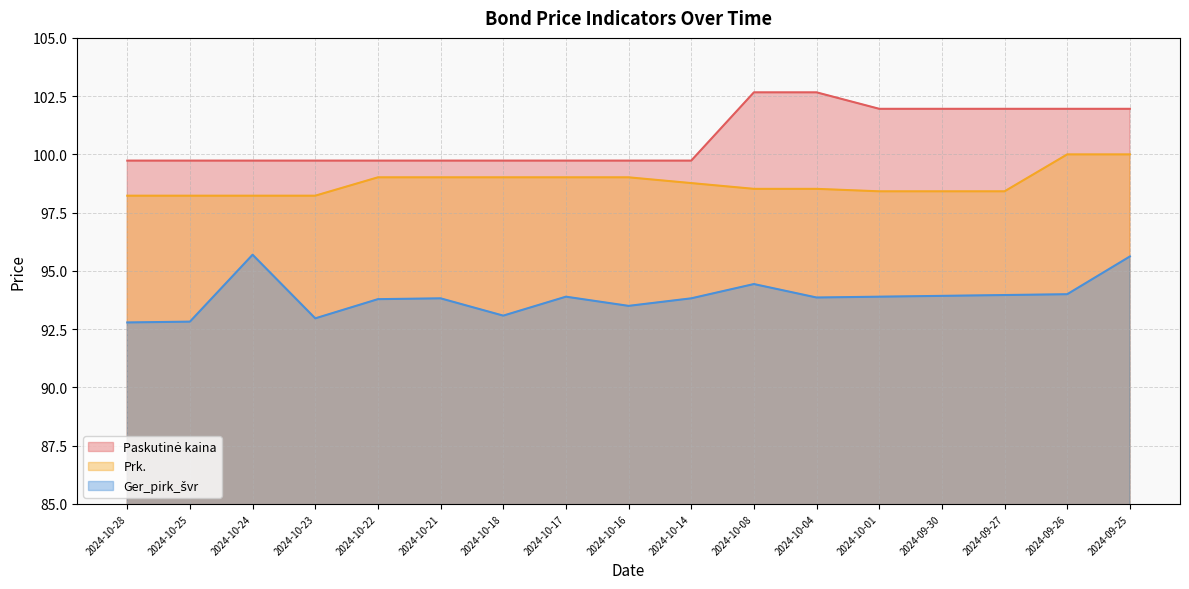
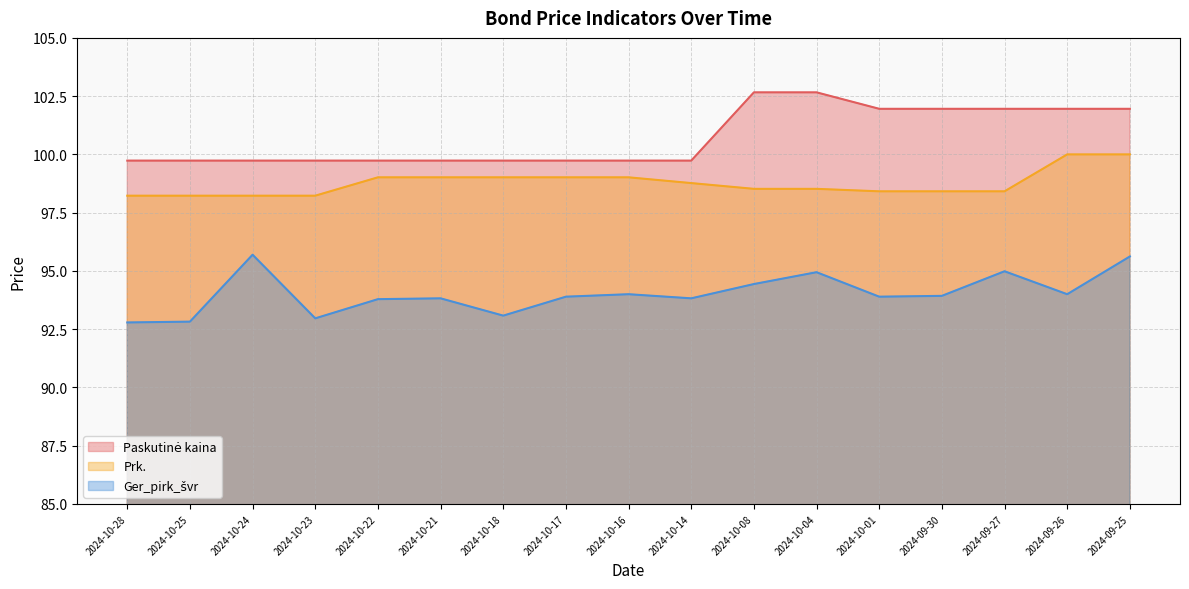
  {
    "Ger_pirk_švr": {
      "2024-10-28": 92.8,
      "2024-10-25": 92.8,
      "2024-10-24": 95.7,
      "2024-10-23": 93.0,
      "2024-10-22": 93.8,
      "2024-10-21": 93.8,
      "2024-10-18": 93.1,
      "2024-10-17": 93.9,
-     "2024-10-16": 93.5,
+     "2024-10-16": 94.0,
      "2024-10-14": 93.8,
      "2024-10-08": 94.4,
-     "2024-10-04": 93.9,
+     "2024-10-04": 94.9,
      "2024-10-01": 93.9,
      "2024-09-30": 93.9,
-     "2024-09-27": 94.0,
+     "2024-09-27": 95.0,
      "2024-09-26": 94.0,
      "2024-09-25": 95.6
    }
  }
